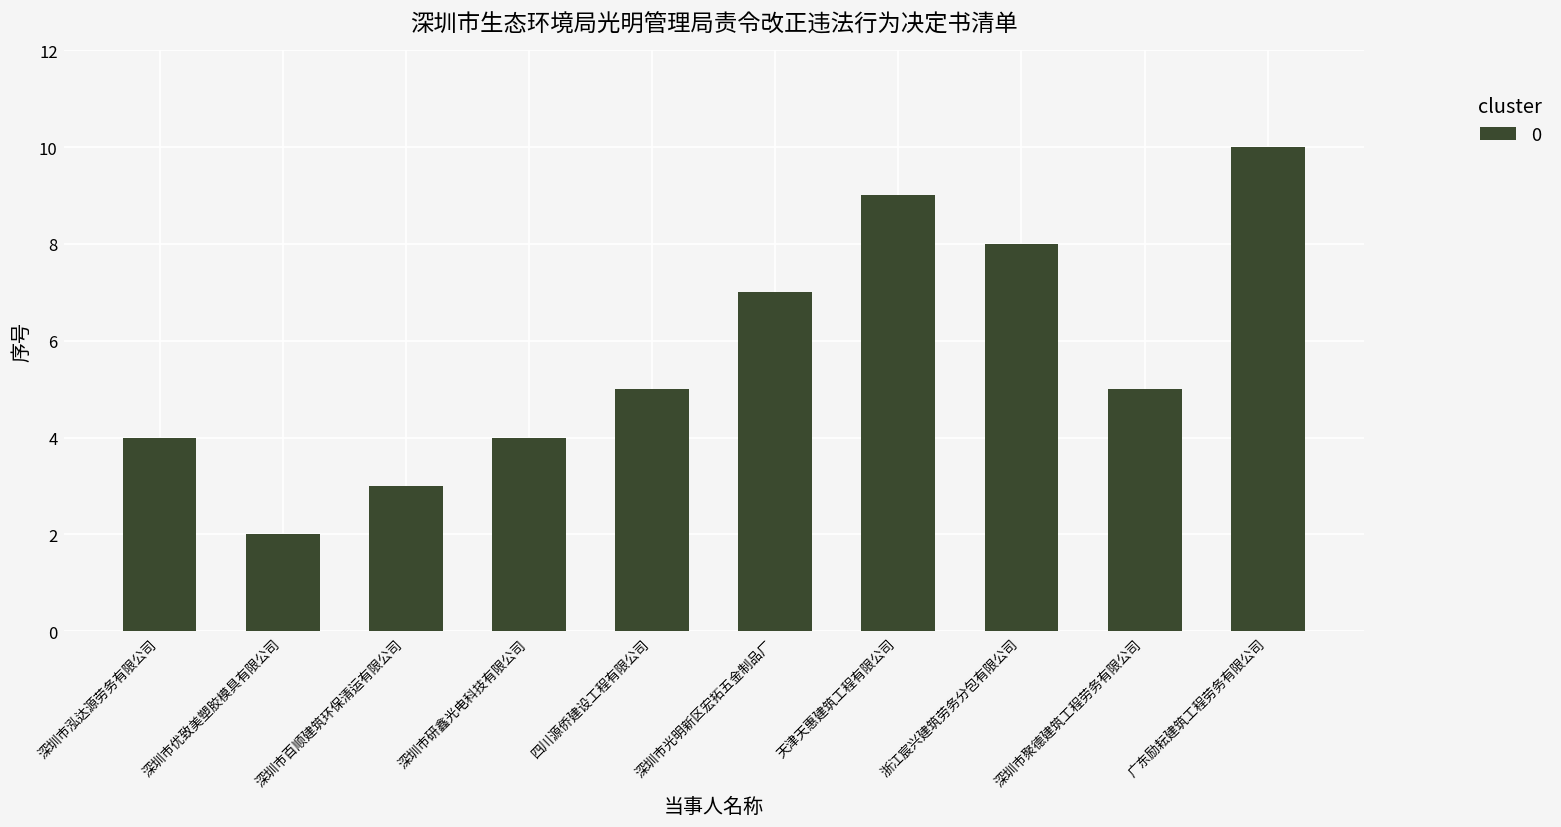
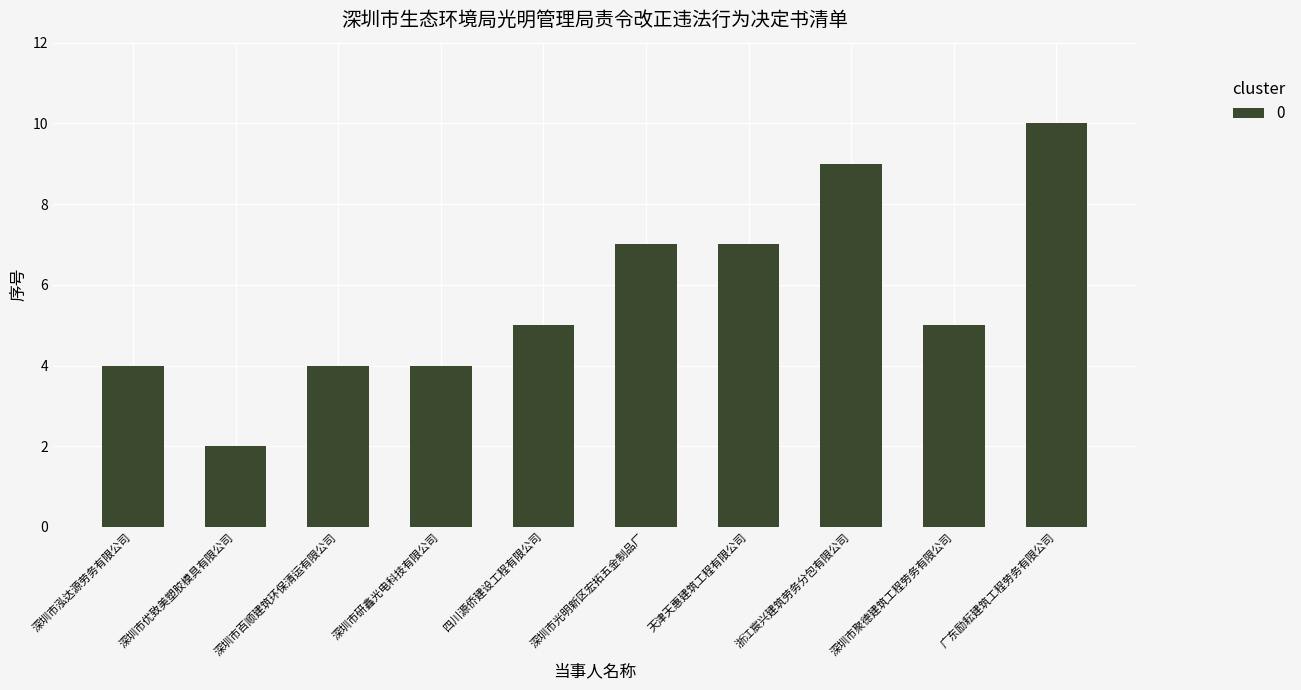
  {
    "深圳市泓达源劳务有限公司": 4,
    "深圳市优致美塑胶模具有限公司": 2,
-   "深圳市百顺建筑环保清运有限公司": 3,
+   "深圳市百顺建筑环保清运有限公司": 4,
    "深圳市研鑫光电科技有限公司": 4,
    "四川源侨建设工程有限公司": 5,
    "深圳市光明新区宏拓五金制品厂": 7,
-   "天津天惠建筑工程有限公司": 9,
-   "浙江宸兴建筑劳务分包有限公司": 8,
+   "天津天惠建筑工程有限公司": 7,
+   "浙江宸兴建筑劳务分包有限公司": 9,
    "深圳市聚德建筑工程劳务有限公司": 5,
    "广东励耘建筑工程劳务有限公司": 10
  }
